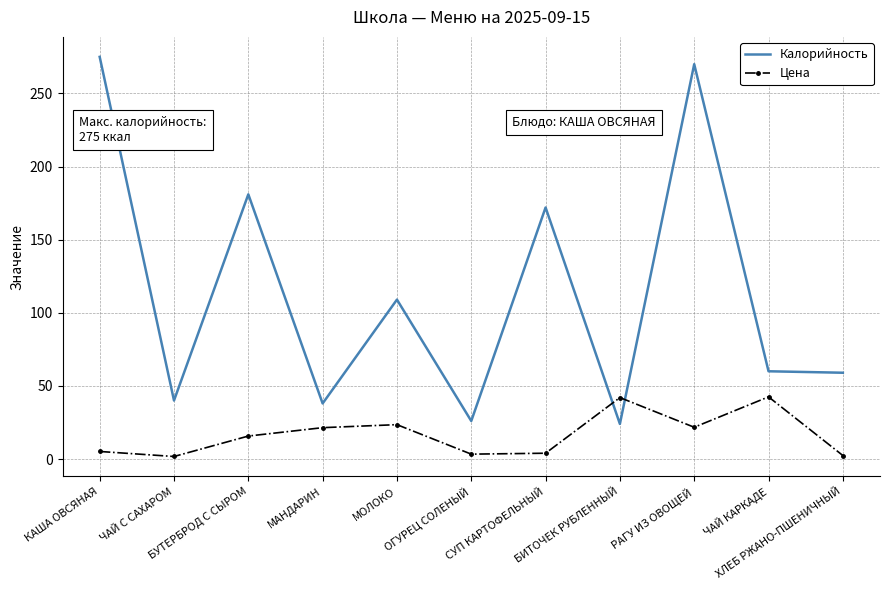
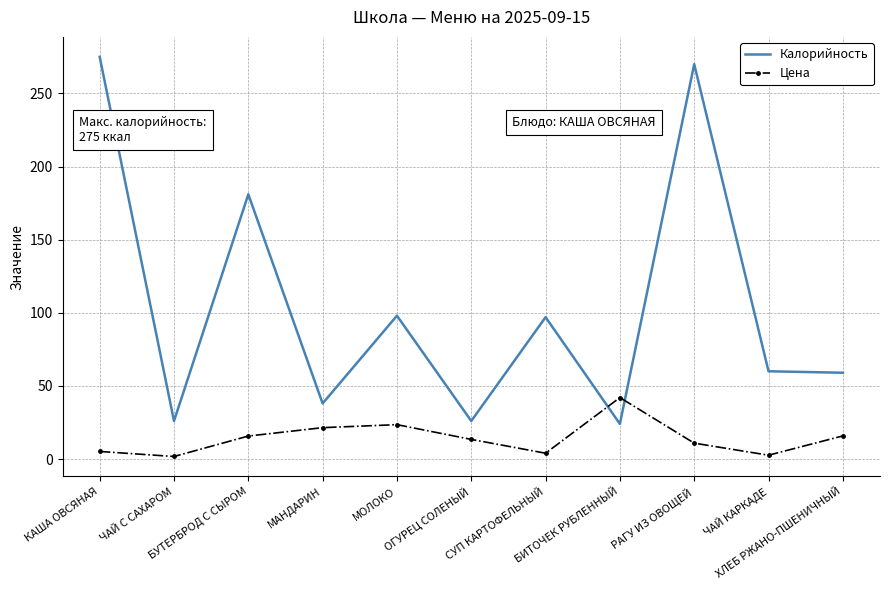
  {
    "Калорийность": {
      "КАША ОВСЯНАЯ": 275,
-     "ЧАЙ С САХАРОМ": 40,
+     "ЧАЙ С САХАРОМ": 26,
      "БУТЕРБРОД С СЫРОМ": 181,
      "МАНДАРИН": 38,
-     "МОЛОКО": 109,
+     "МОЛОКО": 98,
      "ОГУРЕЦ СОЛЕНЫЙ": 26,
-     "СУП КАРТОФЕЛЬНЫЙ": 172,
+     "СУП КАРТОФЕЛЬНЫЙ": 97,
      "БИТОЧЕК РУБЛЕННЫЙ": 24,
      "РАГУ ИЗ ОВОЩЕЙ": 270,
      "ЧАЙ КАРКАДЕ": 60,
      "ХЛЕБ РЖАНО-ПШЕНИЧНЫЙ": 59
    },
    "Цена": {
      "КАША ОВСЯНАЯ": 5,
      "ЧАЙ С САХАРОМ": 2,
      "БУТЕРБРОД С СЫРОМ": 16,
      "МАНДАРИН": 21,
      "МОЛОКО": 24,
-     "ОГУРЕЦ СОЛЕНЫЙ": 3,
+     "ОГУРЕЦ СОЛЕНЫЙ": 13,
      "СУП КАРТОФЕЛЬНЫЙ": 4,
      "БИТОЧЕК РУБЛЕННЫЙ": 42,
-     "РАГУ ИЗ ОВОЩЕЙ": 22,
-     "ЧАЙ КАРКАДЕ": 43,
-     "ХЛЕБ РЖАНО-ПШЕНИЧНЫЙ": 2
+     "РАГУ ИЗ ОВОЩЕЙ": 11,
+     "ЧАЙ КАРКАДЕ": 3,
+     "ХЛЕБ РЖАНО-ПШЕНИЧНЫЙ": 16
    }
  }
